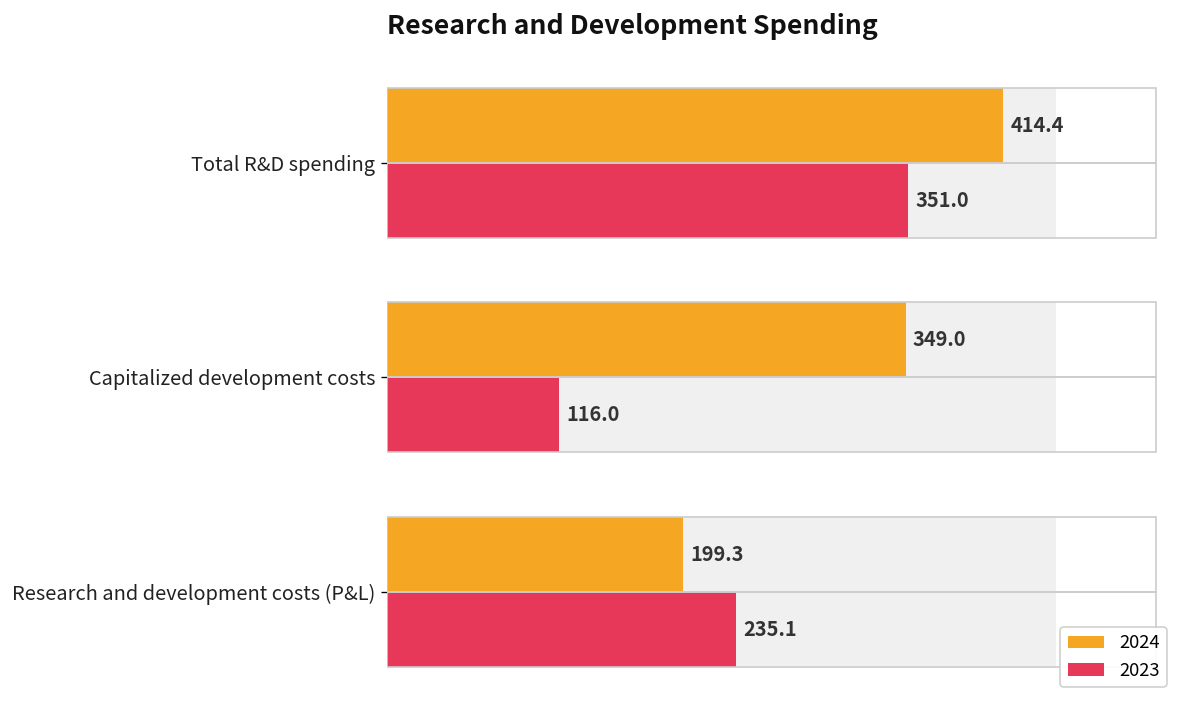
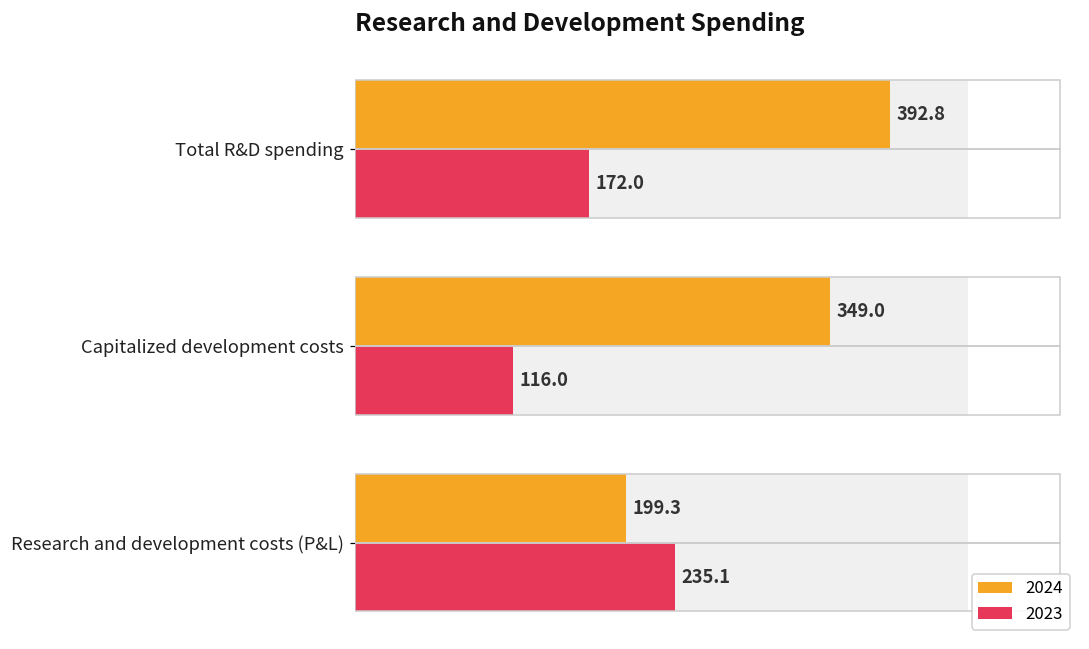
  {
    "2024": {
-     "Total R&D spending": 414.4
+     "Total R&D spending": 392.8
    },
    "2023": {
-     "Total R&D spending": 351.0
+     "Total R&D spending": 172.0
    }
  }
